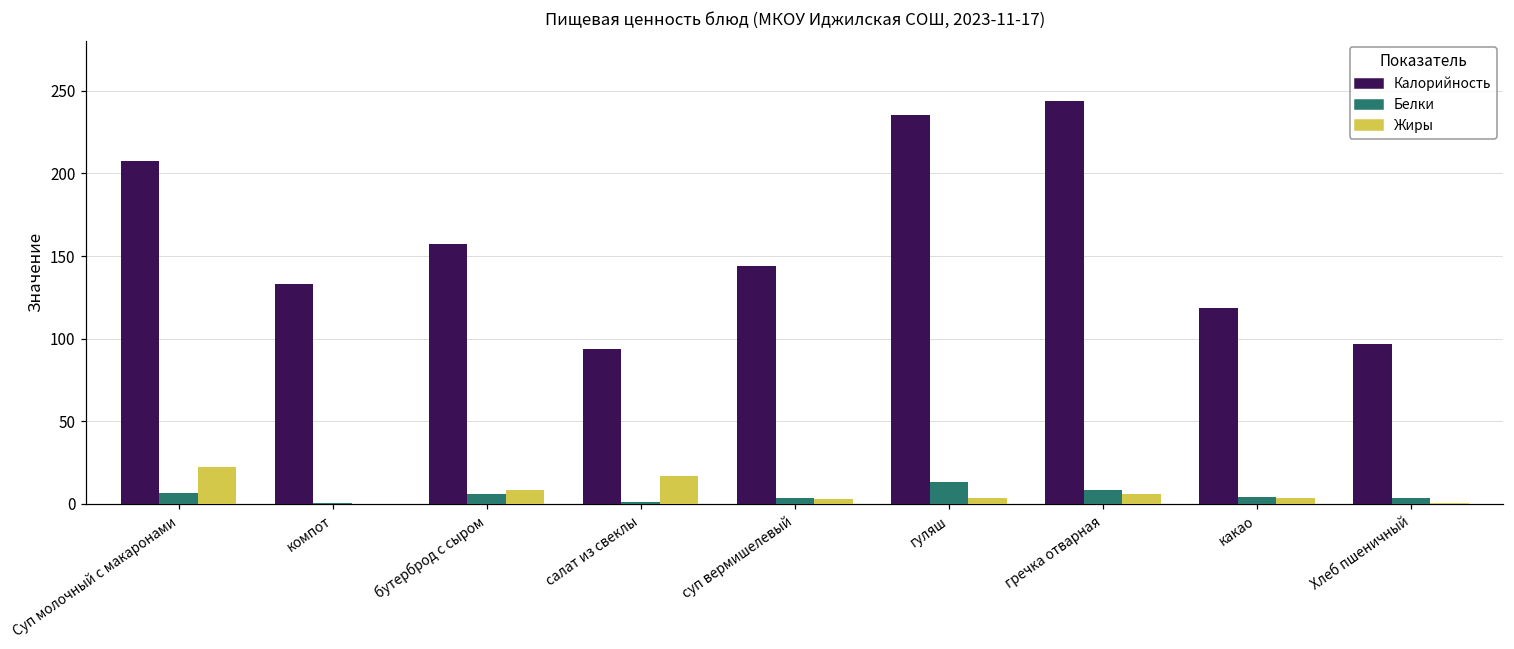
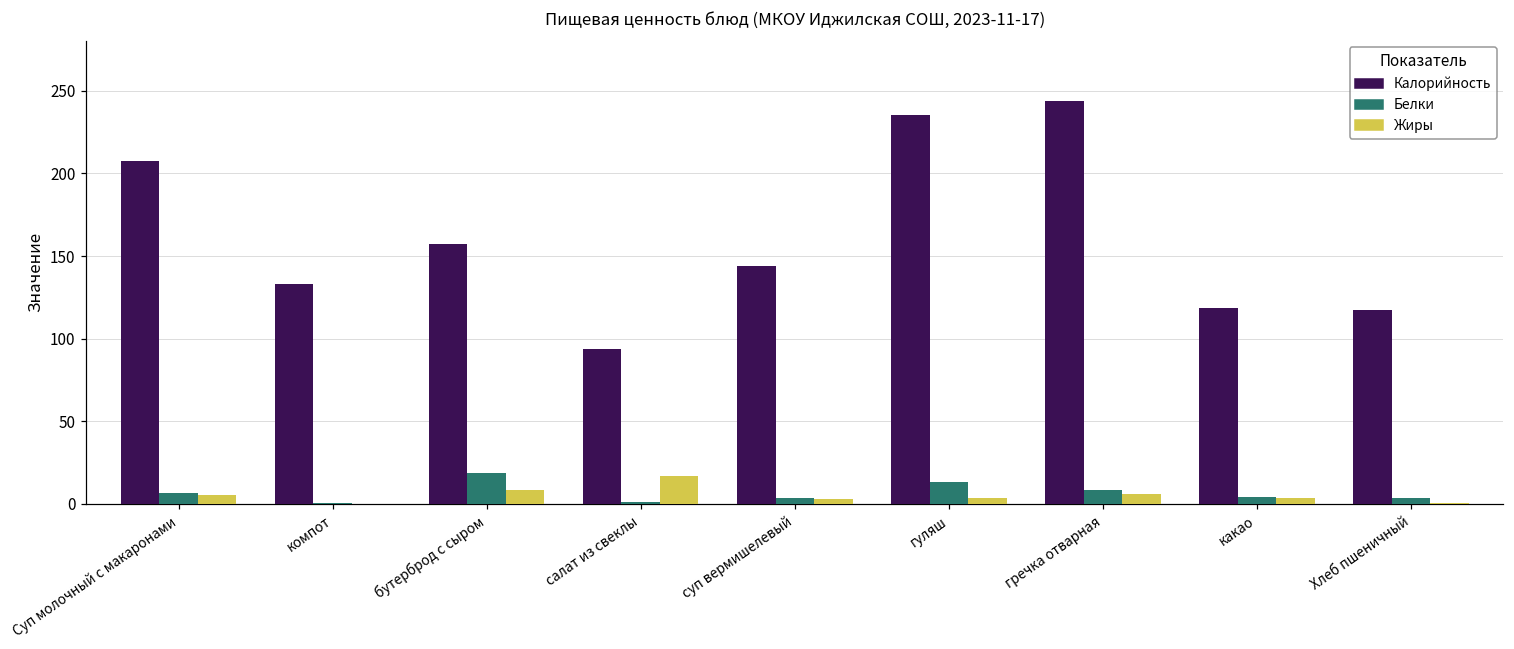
  {
    "Калорийность": {
      "Суп молочный с макаронами": 207,
      "компот": 133,
      "бутерброд с сыром": 157,
      "салат из свеклы": 94,
      "суп вермишелевый": 144,
      "гуляш": 235,
      "гречка отварная": 244,
      "какао": 119,
-     "Хлеб пшеничный": 97
+     "Хлеб пшеничный": 117
    },
    "Белки": {
      "Суп молочный с макаронами": 7,
-     "бутерброд с сыром": 6,
+     "бутерброд с сыром": 19,
      "суп вермишелевый": 3,
      "гуляш": 13,
      "гречка отварная": 9,
      "какао": 4,
      "Хлеб пшеничный": 3
    },
    "Жиры": {
-     "Суп молочный с макаронами": 23,
+     "Суп молочный с макаронами": 6,
      "бутерброд с сыром": 8,
      "салат из свеклы": 17,
      "суп вермишелевый": 3,
      "гуляш": 4,
      "гречка отварная": 6,
      "какао": 4
    }
  }
